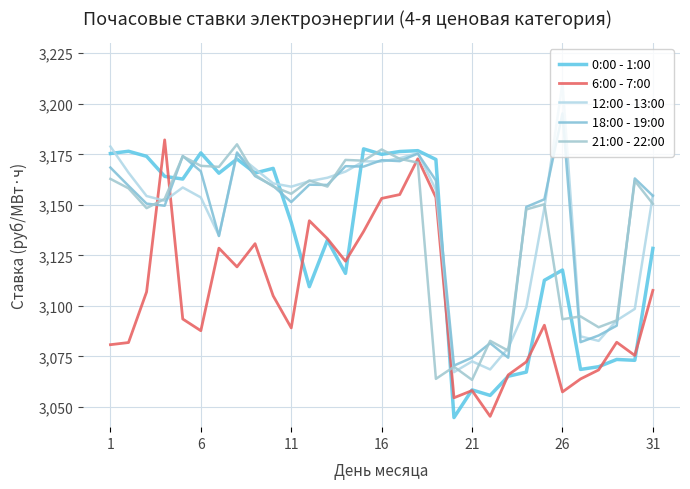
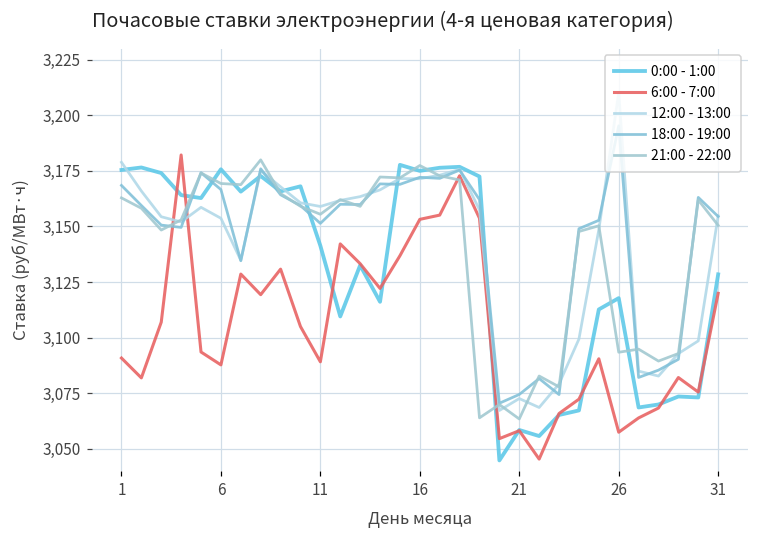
  {
    "6:00 - 7:00": {
-     "1": "3,081",
+     "1": "3,091",
      "6": "3,088",
      "11": "3,089",
      "16": "3,153",
      "26": "3,057",
-     "31": "3,108"
+     "31": "3,120"
    }
  }
